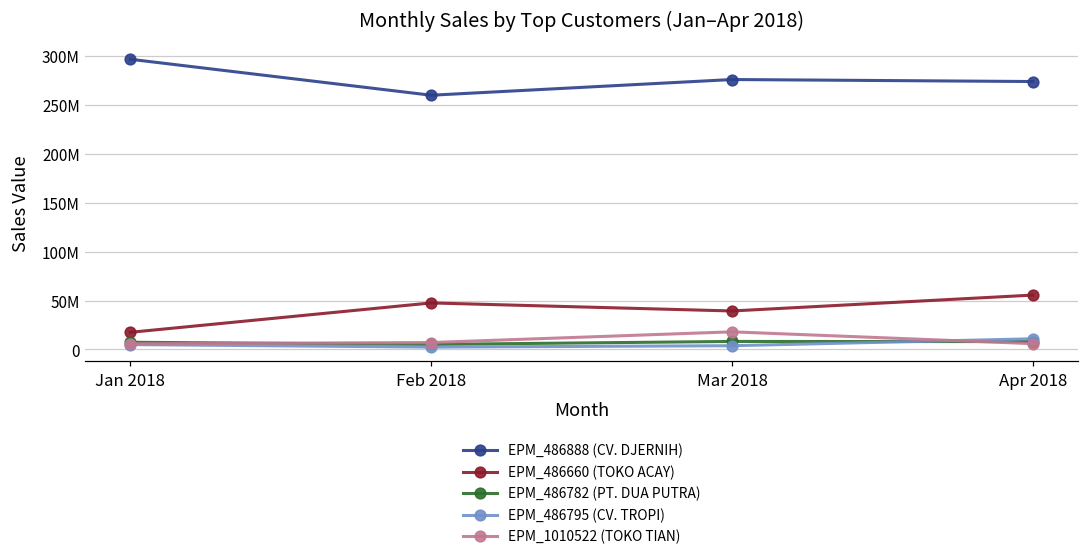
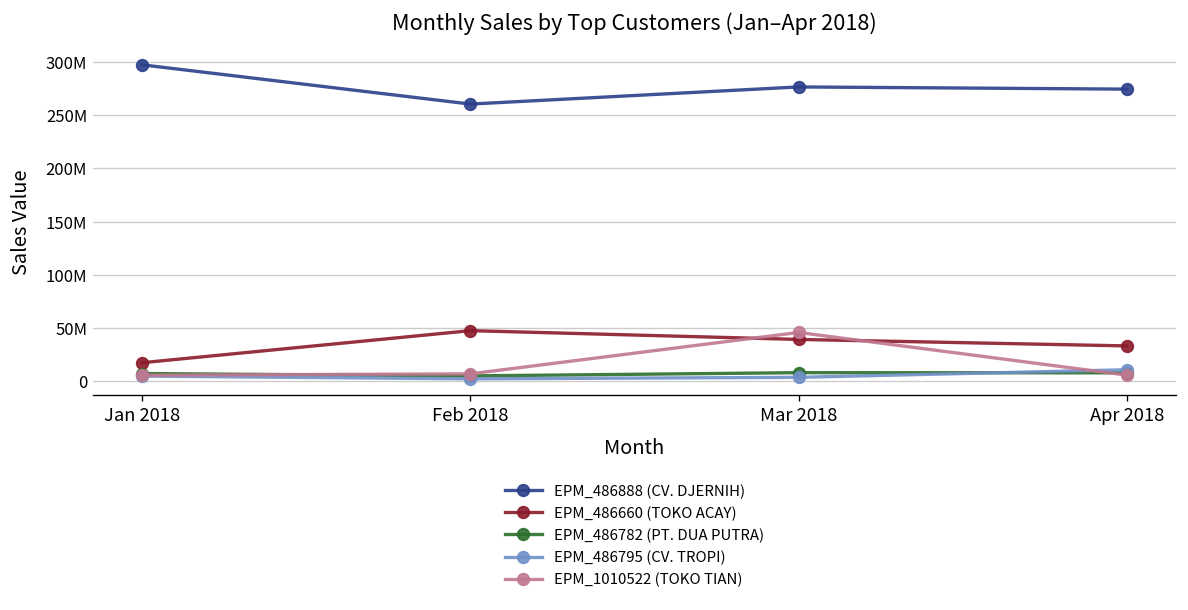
  {
    "EPM_486888 (CV. DJERNIH)": {
      "Jan 2018": 300000000,
      "Feb 2018": 260000000,
      "Mar 2018": 280000000,
      "Apr 2018": 270000000
    },
    "EPM_486660 (TOKO ACAY)": {
      "Jan 2018": 20000000,
      "Feb 2018": 50000000,
      "Mar 2018": 40000000,
-     "Apr 2018": 60000000
+     "Apr 2018": 30000000
    },
    "EPM_486782 (PT. DUA PUTRA)": {
      "Mar 2018": 10000000
    },
    "EPM_486795 (CV. TROPI)": {
      "Mar 2018": 0,
      "Apr 2018": 10000000
    },
    "EPM_1010522 (TOKO TIAN)": {
-     "Mar 2018": 20000000
+     "Mar 2018": 50000000
    }
  }
